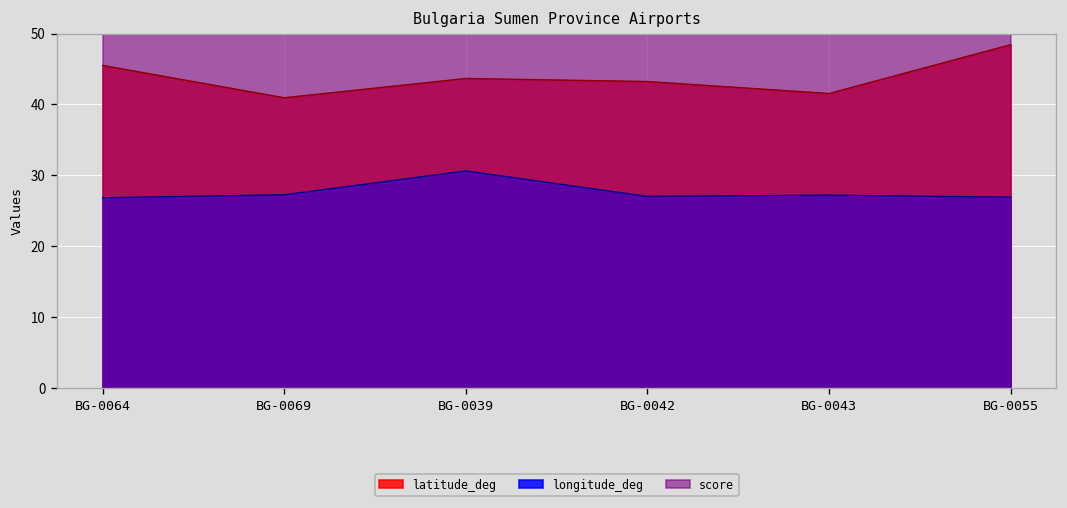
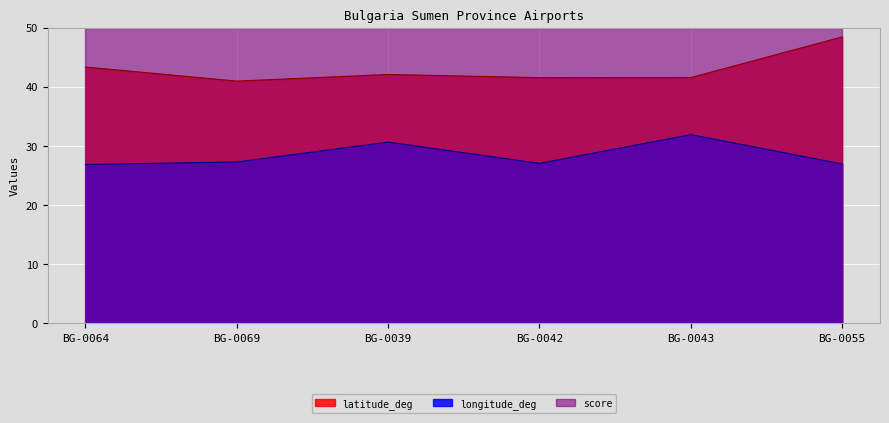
  {
    "latitude_deg": {
-     "BG-0064": 46,
+     "BG-0064": 43,
      "BG-0069": 41,
-     "BG-0039": 44,
-     "BG-0042": 43,
+     "BG-0039": 42,
+     "BG-0042": 42,
      "BG-0043": 42,
      "BG-0055": 48
    },
    "longitude_deg": {
      "BG-0064": 27,
      "BG-0069": 27,
      "BG-0039": 31,
      "BG-0042": 27,
-     "BG-0043": 27,
+     "BG-0043": 32,
      "BG-0055": 27
    },
    "score": {
      "BG-0064": 50,
      "BG-0069": 50,
      "BG-0039": 50,
      "BG-0042": 50,
      "BG-0043": 50,
      "BG-0055": 50
    }
  }
